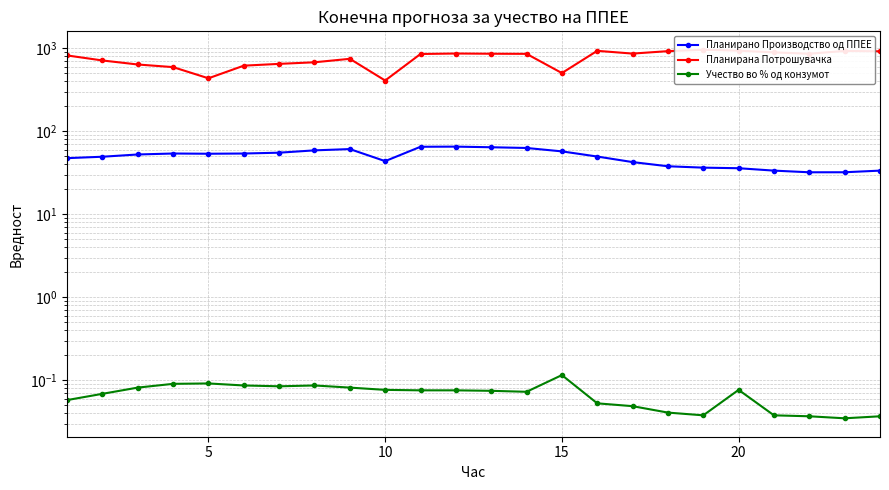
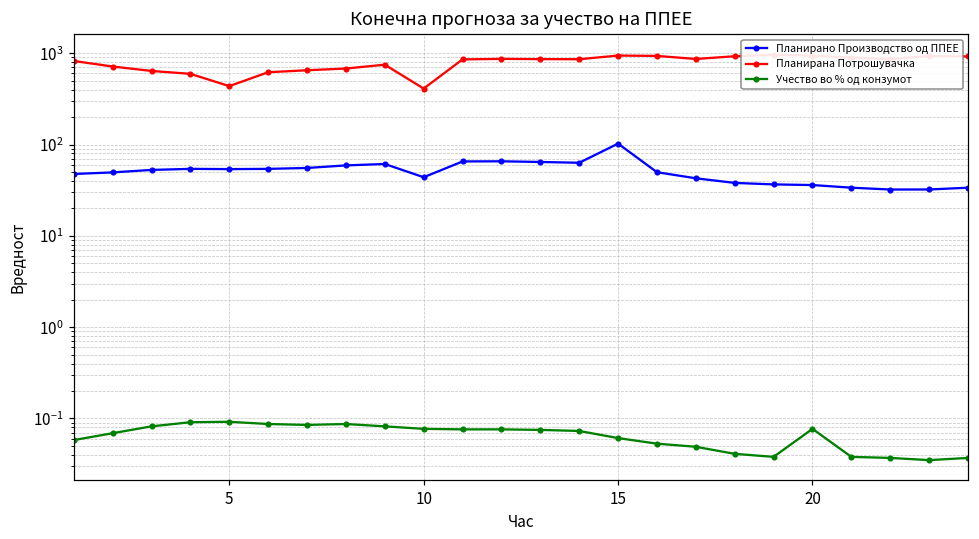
  {
    "Планирано Производство од ППЕЕ": {
      "5": 50,
      "10": 40,
-     "15": 60,
+     "15": 100,
      "20": 36
    },
    "Планирана Потрошувачка": {
      "5": 400,
      "10": 400,
-     "15": 500
+     "15": 900
    },
    "Учество во % од конзумот": {
      "5": 0.09,
      "10": 0.08,
-     "15": 0.12,
+     "15": 0.06,
      "20": 0.08
    }
  }
